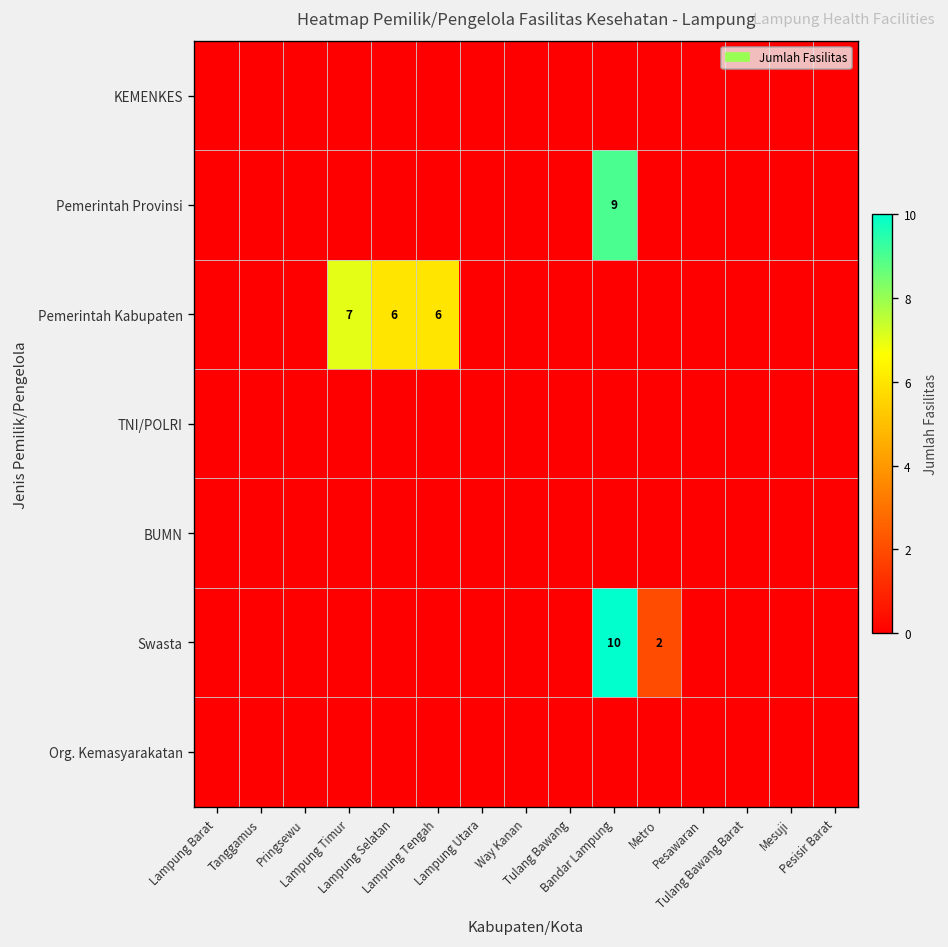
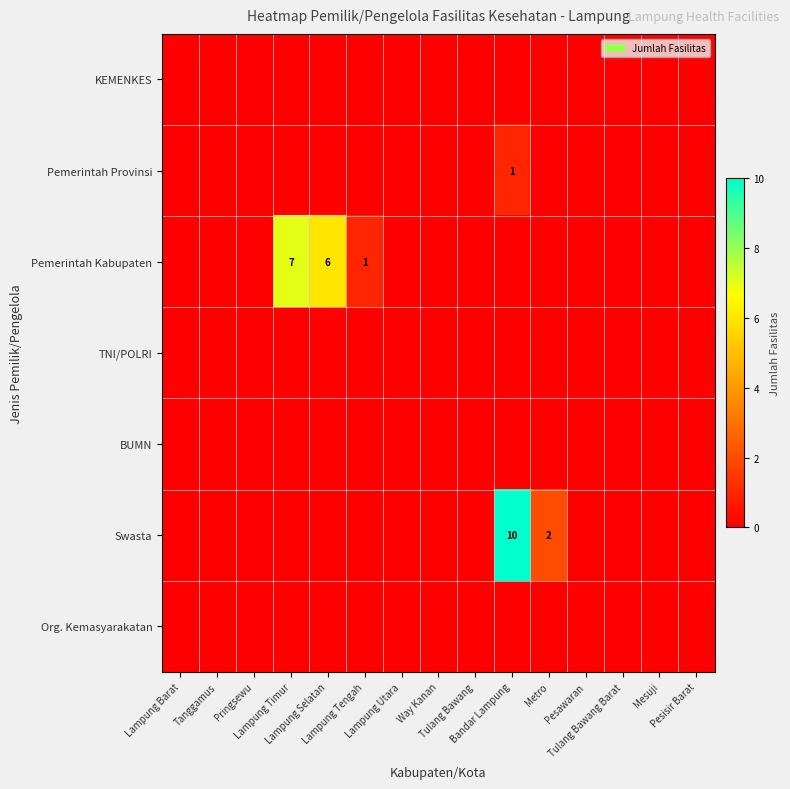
  {
    "Pemerintah Provinsi": {
-     "Bandar Lampung": 9
+     "Bandar Lampung": 1
    },
    "Pemerintah Kabupaten": {
      "Lampung Timur": 7,
      "Lampung Selatan": 6,
-     "Lampung Tengah": 6
+     "Lampung Tengah": 1
    },
    "Swasta": {
      "Bandar Lampung": 10,
      "Metro": 2
    }
  }
